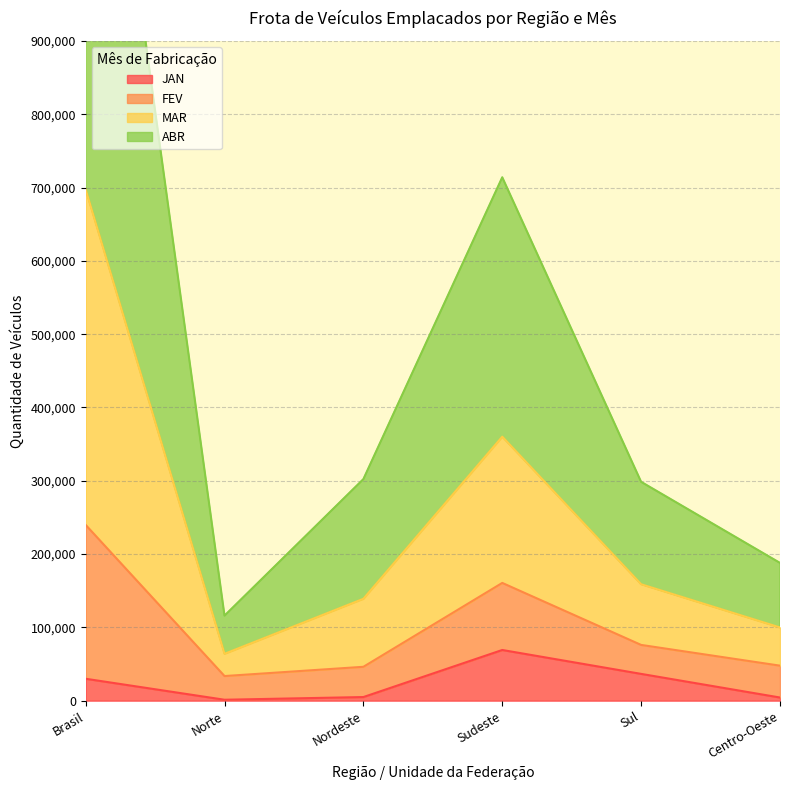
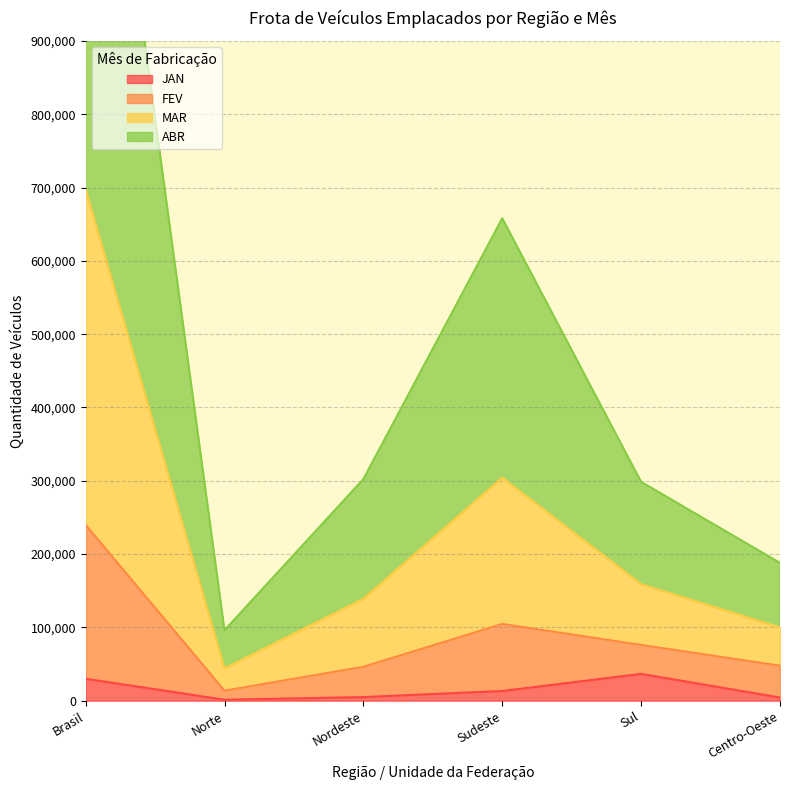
  {
    "JAN": {
      "Brasil": "30,000",
      "Norte": "0",
      "Nordeste": "0",
-     "Sudeste": "70,000",
+     "Sudeste": "10,000",
      "Sul": "40,000",
      "Centro-Oeste": "0"
    },
    "FEV": {
      "Brasil": "210,000",
-     "Norte": "30,000",
+     "Norte": "10,000",
      "Nordeste": "40,000",
      "Sudeste": "90,000",
      "Sul": "40,000",
      "Centro-Oeste": "40,000"
    },
    "MAR": {
      "Brasil": "460,000",
      "Norte": "30,000",
      "Nordeste": "90,000",
      "Sudeste": "200,000",
      "Sul": "80,000",
      "Centro-Oeste": "50,000"
    },
    "ABR": {
      "Norte": "50,000",
      "Nordeste": "160,000",
      "Sudeste": "350,000",
      "Sul": "140,000",
      "Centro-Oeste": "90,000"
    }
  }
